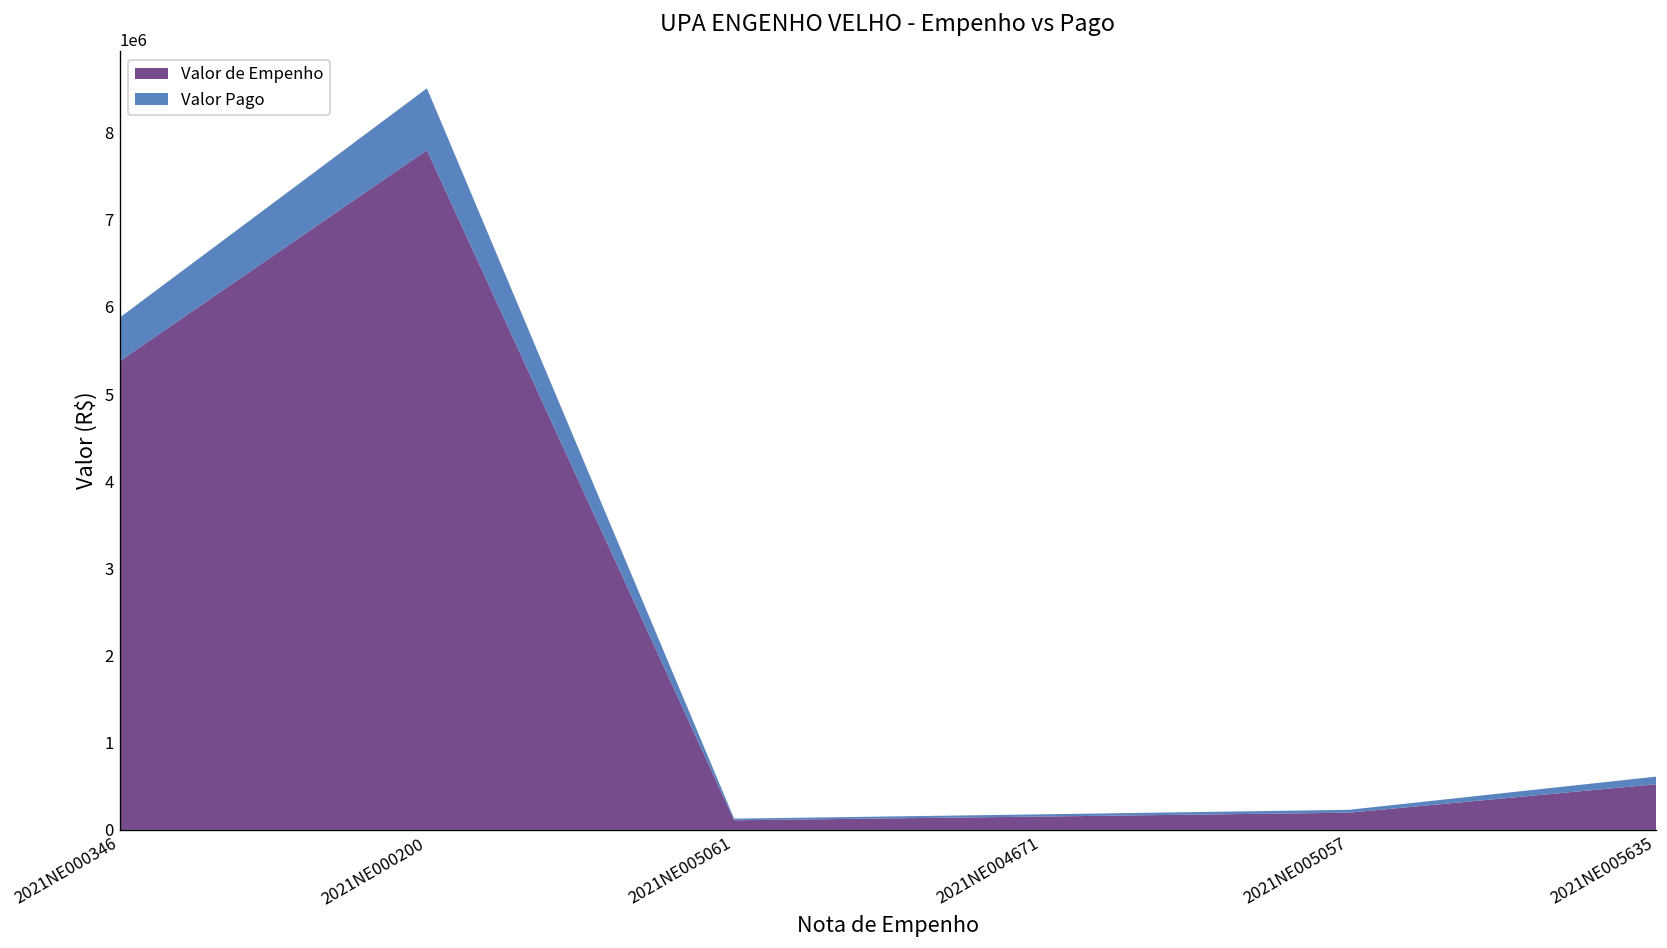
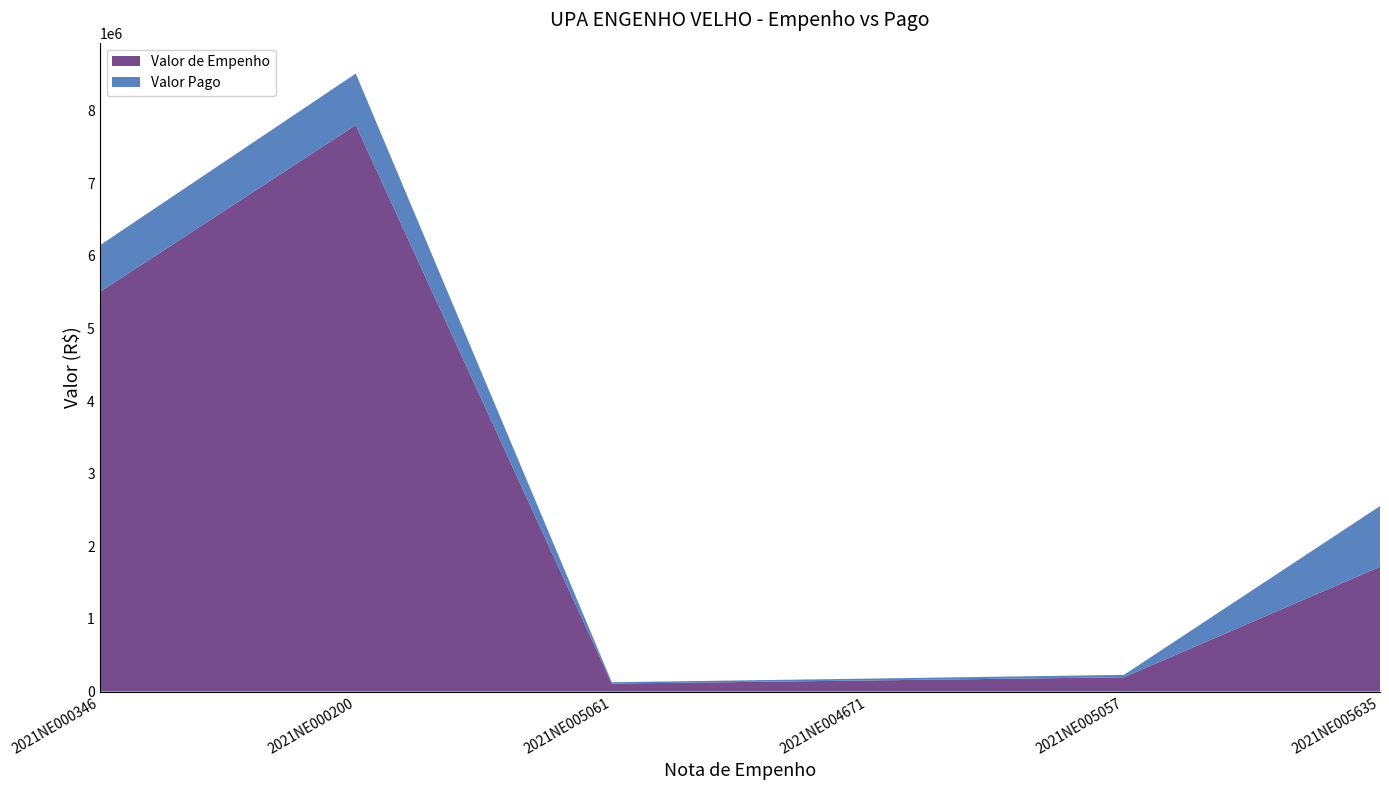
  {
    "Valor de Empenho": {
-     "2021NE000346": 5400000,
+     "2021NE000346": 5500000,
      "2021NE000200": 7800000,
-     "2021NE005635": 500000
+     "2021NE005635": 1700000
    },
    "Valor Pago": {
-     "2021NE000346": 500000,
+     "2021NE000346": 600000,
      "2021NE000200": 700000,
-     "2021NE005635": 100000
+     "2021NE005635": 800000
    }
  }
